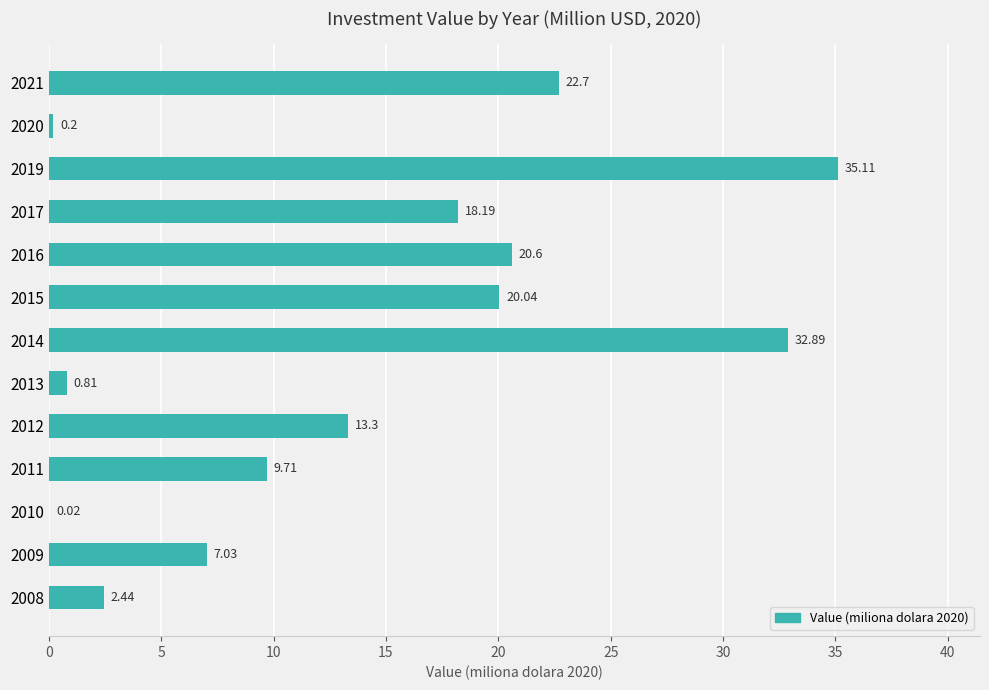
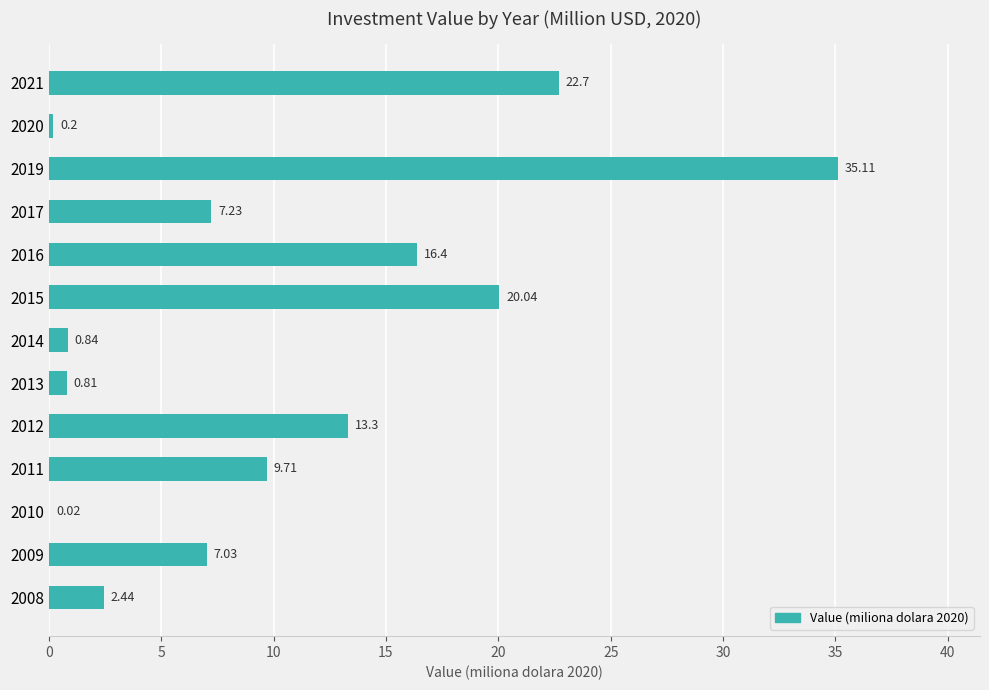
  {
    "2021": 22.7,
    "2020": 0.2,
    "2019": 35.11,
-   "2017": 18.19,
-   "2016": 20.6,
+   "2017": 7.23,
+   "2016": 16.4,
    "2015": 20.04,
-   "2014": 32.89,
+   "2014": 0.84,
    "2013": 0.81,
    "2012": 13.3,
    "2011": 9.71,
    "2010": 0.02,
    "2009": 7.03,
    "2008": 2.44
  }
